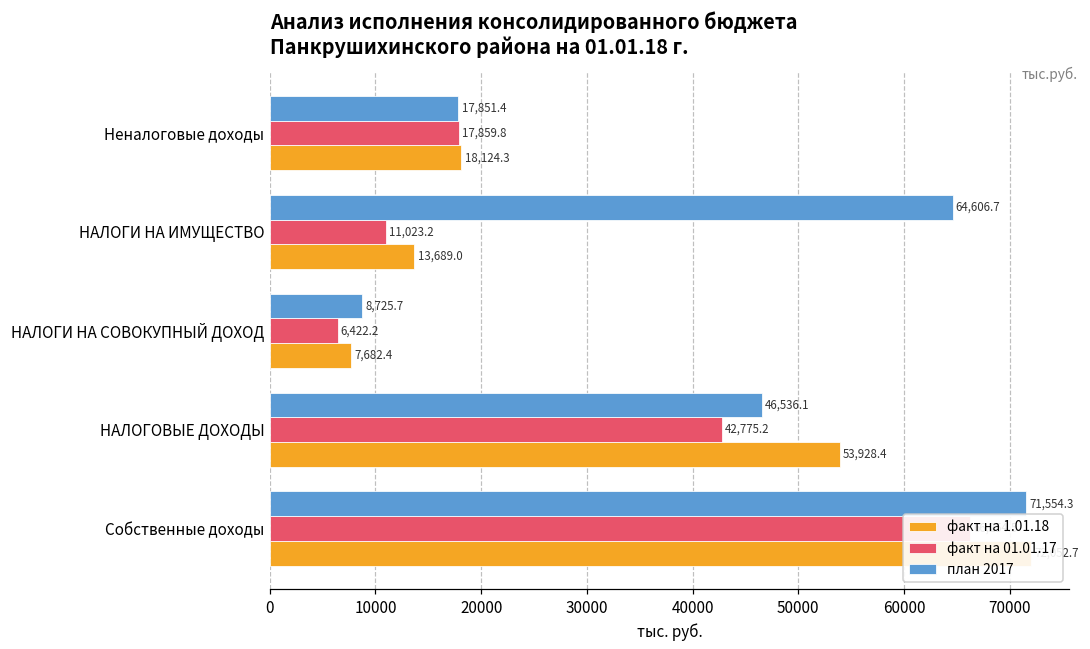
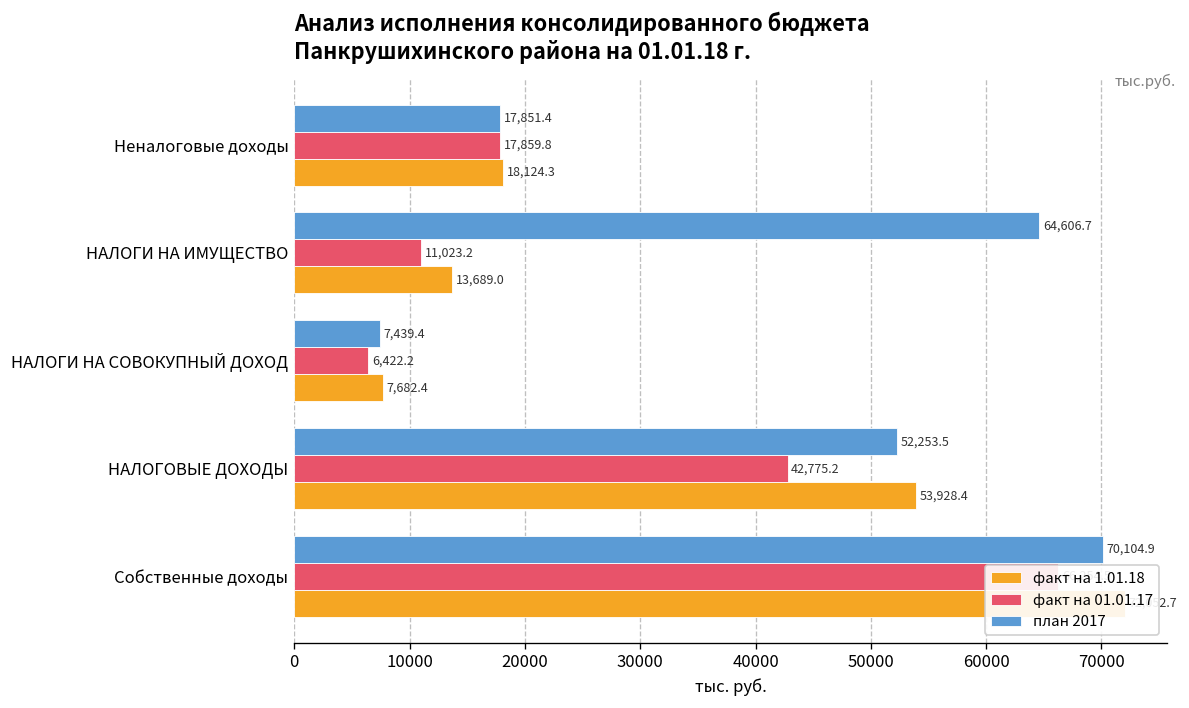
  {
    "факт на 1.01.18": {
      "Неналоговые доходы": "18,124.3",
      "НАЛОГИ НА ИМУЩЕСТВО": "13,689.0",
      "НАЛОГИ НА СОВОКУПНЫЙ ДОХОД": "7,682.4",
      "НАЛОГОВЫЕ ДОХОДЫ": "53,928.4"
    },
    "факт на 01.01.17": {
      "Неналоговые доходы": "17,859.8",
      "НАЛОГИ НА ИМУЩЕСТВО": "11,023.2",
      "НАЛОГИ НА СОВОКУПНЫЙ ДОХОД": "6,422.2",
      "НАЛОГОВЫЕ ДОХОДЫ": "42,775.2"
    },
    "план 2017": {
      "Неналоговые доходы": "17,851.4",
      "НАЛОГИ НА ИМУЩЕСТВО": "64,606.7",
-     "НАЛОГИ НА СОВОКУПНЫЙ ДОХОД": "8,725.7",
-     "НАЛОГОВЫЕ ДОХОДЫ": "46,536.1",
-     "Собственные доходы": "71,554.3"
+     "НАЛОГИ НА СОВОКУПНЫЙ ДОХОД": "7,439.4",
+     "НАЛОГОВЫЕ ДОХОДЫ": "52,253.5",
+     "Собственные доходы": "70,104.9"
    }
  }
